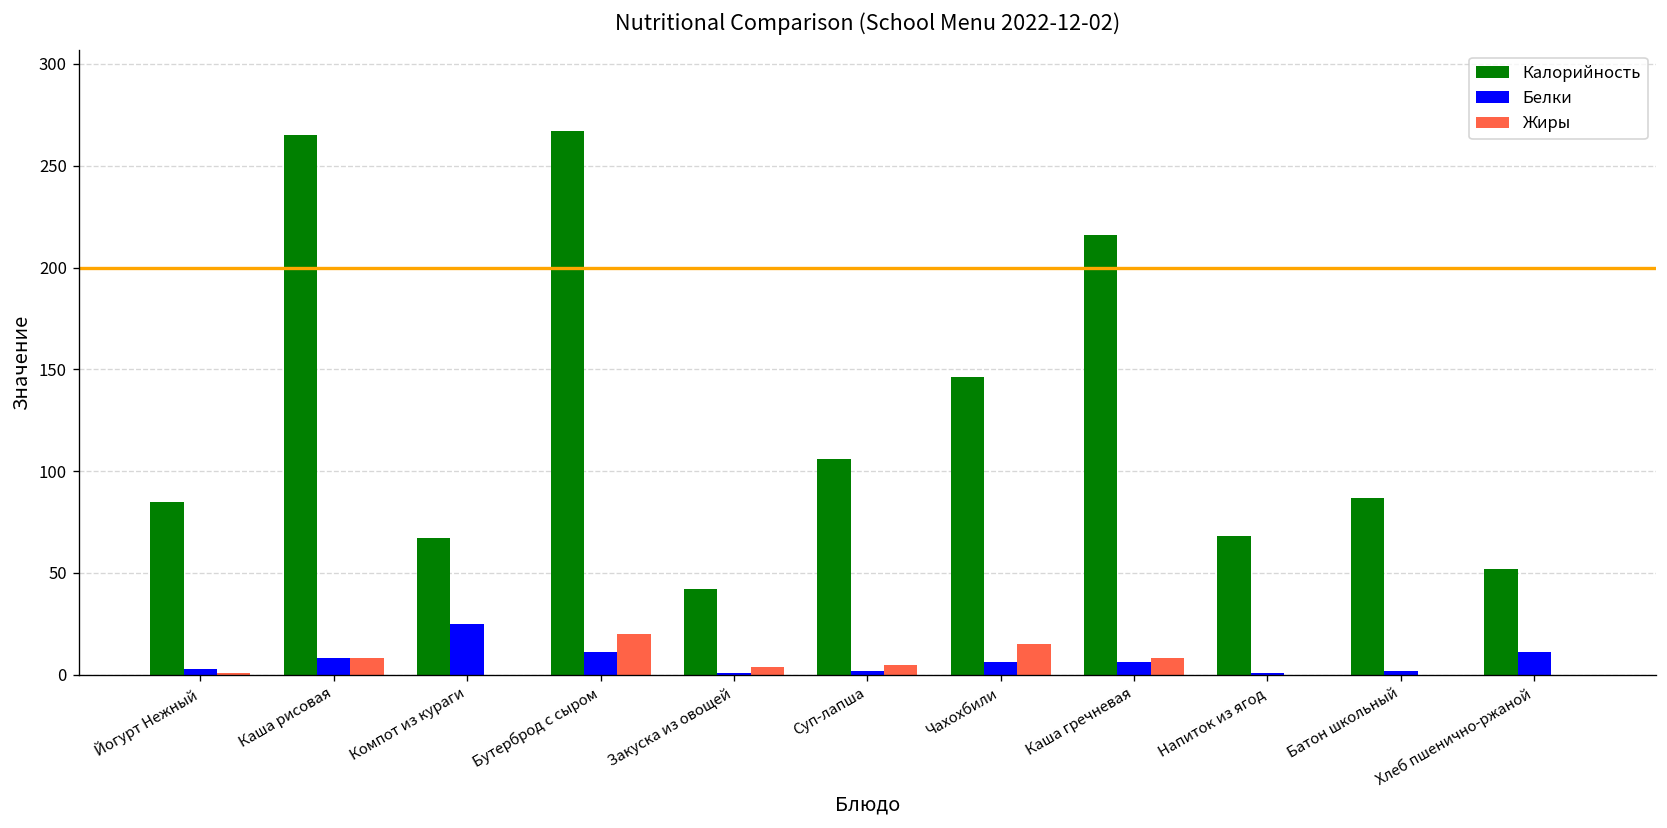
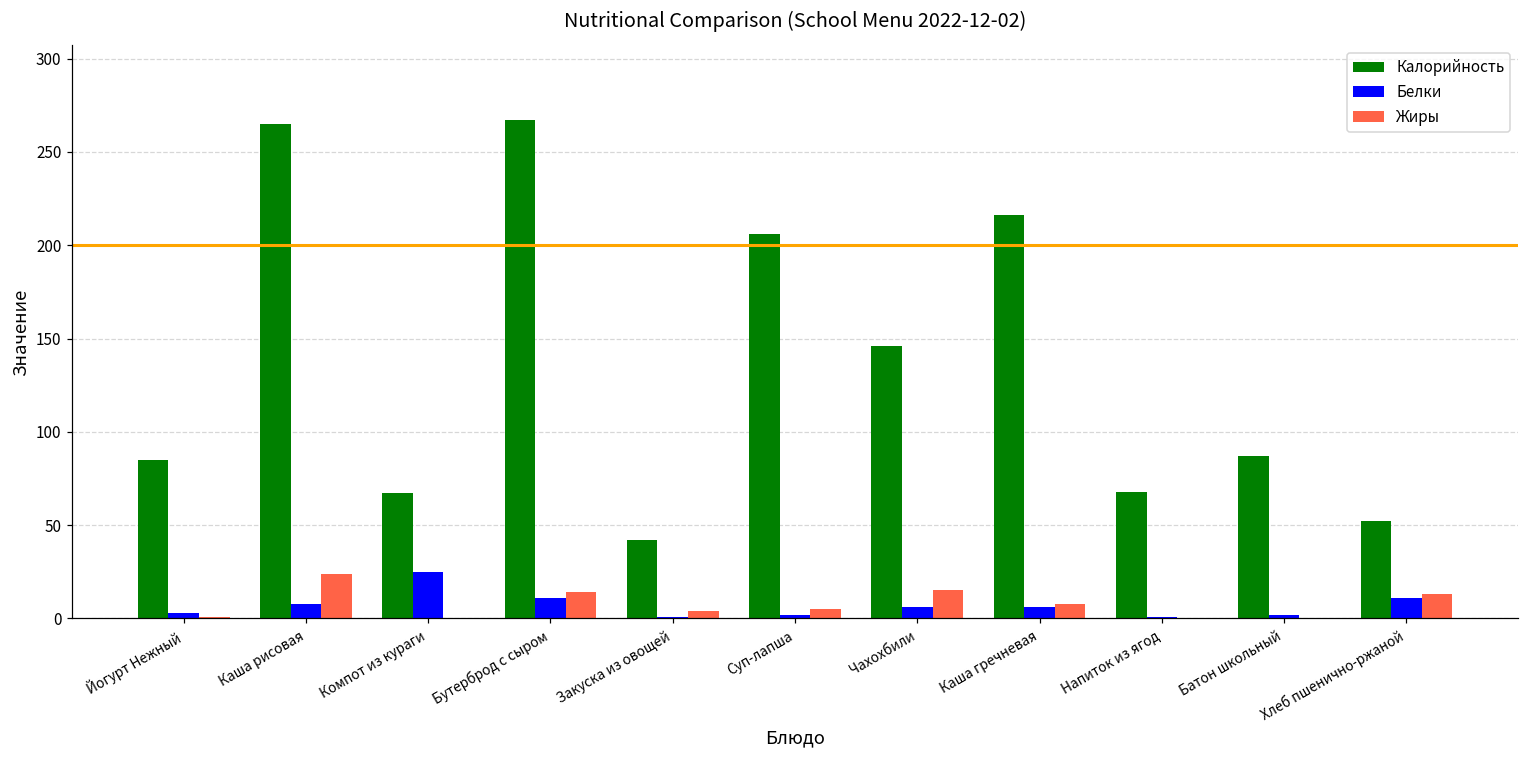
  {
    "Калорийность": {
      "Йогурт Нежный": 85,
      "Каша рисовая": 265,
      "Компот из кураги": 67,
      "Бутерброд с сыром": 267,
      "Закуска из овощей": 42,
-     "Суп-лапша": 106,
+     "Суп-лапша": 206,
      "Чахохбили": 146,
      "Каша гречневая": 216,
      "Напиток из ягод": 68,
      "Батон школьный": 87,
      "Хлеб пшенично-ржаной": 52
    },
    "Белки": {
      "Йогурт Нежный": 3,
      "Каша рисовая": 8,
      "Компот из кураги": 25,
      "Бутерброд с сыром": 11,
      "Суп-лапша": 2,
      "Чахохбили": 6,
      "Каша гречневая": 6,
      "Батон школьный": 2,
      "Хлеб пшенично-ржаной": 11
    },
    "Жиры": {
-     "Каша рисовая": 8,
+     "Каша рисовая": 24,
      "Компот из кураги": 0,
-     "Бутерброд с сыром": 20,
+     "Бутерброд с сыром": 14,
      "Закуска из овощей": 4,
      "Суп-лапша": 5,
      "Чахохбили": 15,
      "Каша гречневая": 8,
      "Напиток из ягод": 0,
      "Батон школьный": 0,
-     "Хлеб пшенично-ржаной": 0
+     "Хлеб пшенично-ржаной": 13
    }
  }
